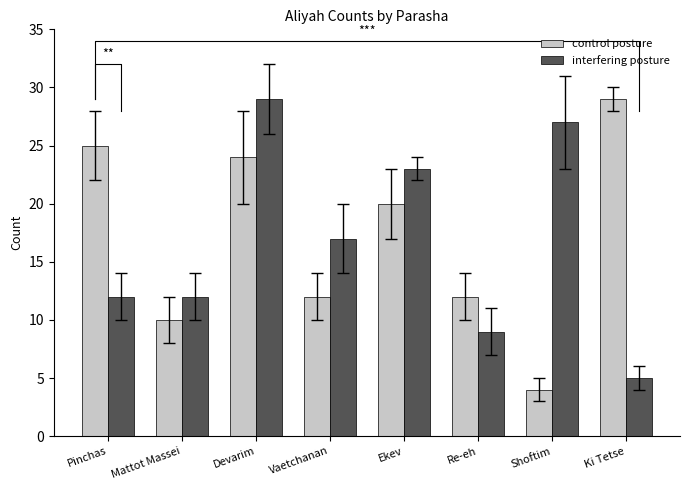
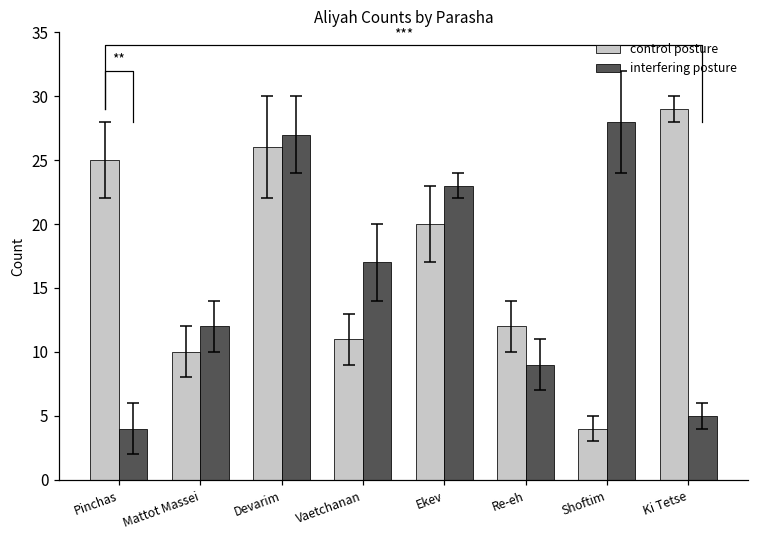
  {
    "control posture": {
      "Pinchas": 25,
      "Mattot Massei": 10,
-     "Devarim": 24,
-     "Vaetchanan": 12,
+     "Devarim": 26,
+     "Vaetchanan": 11,
      "Ekev": 20,
      "Re-eh": 12,
      "Shoftim": 4,
      "Ki Tetse": 29
    },
    "interfering posture": {
-     "Pinchas": 12,
+     "Pinchas": 4,
      "Mattot Massei": 12,
-     "Devarim": 29,
+     "Devarim": 27,
      "Vaetchanan": 17,
      "Ekev": 23,
      "Re-eh": 9,
-     "Shoftim": 27,
+     "Shoftim": 28,
      "Ki Tetse": 5
    }
  }
